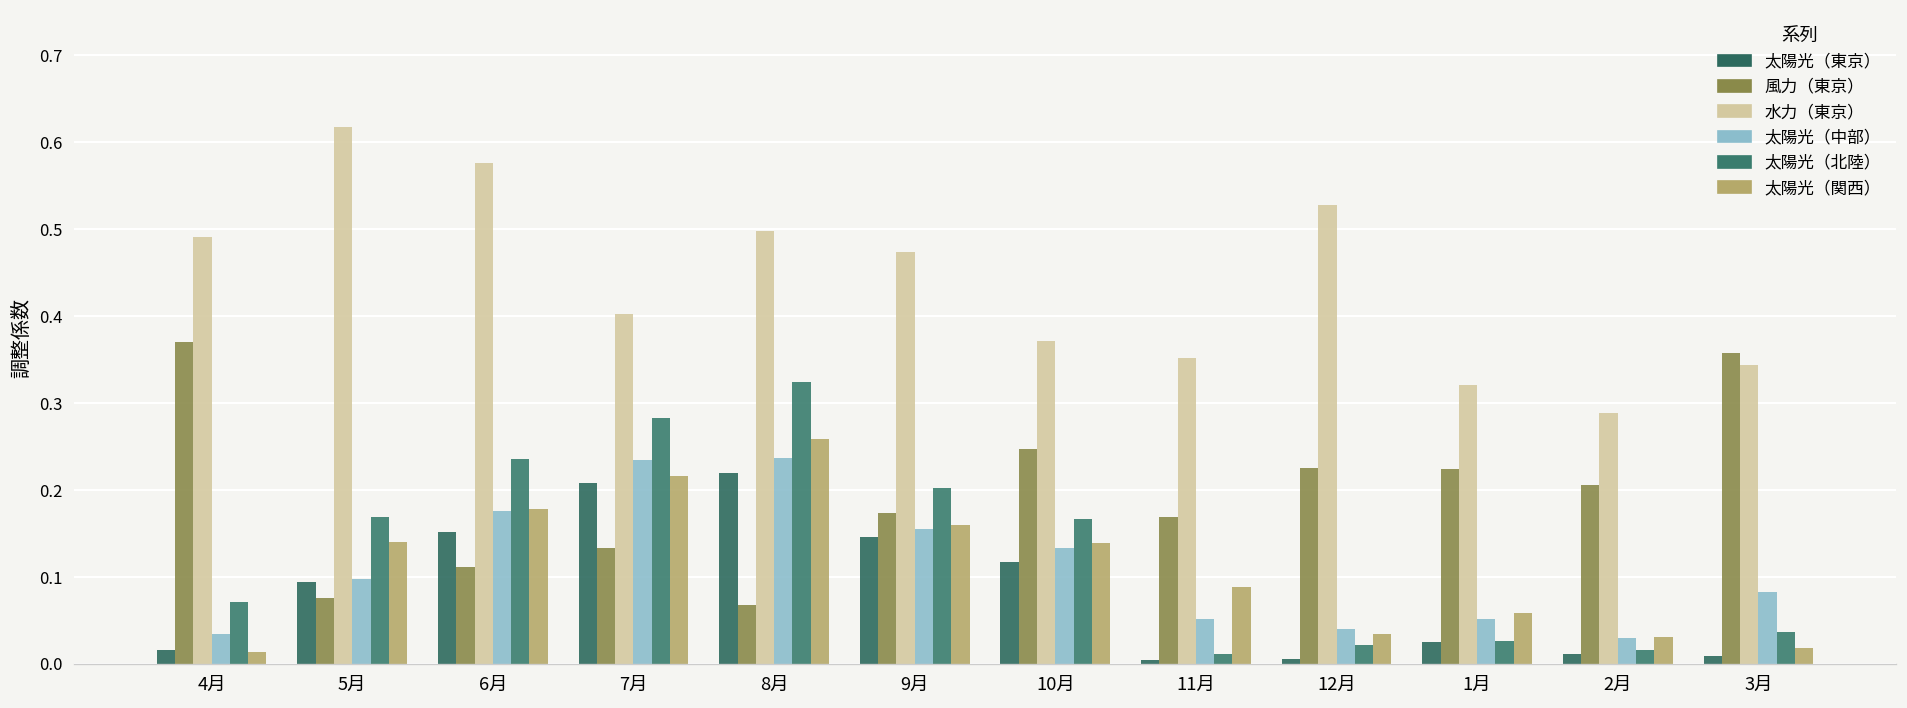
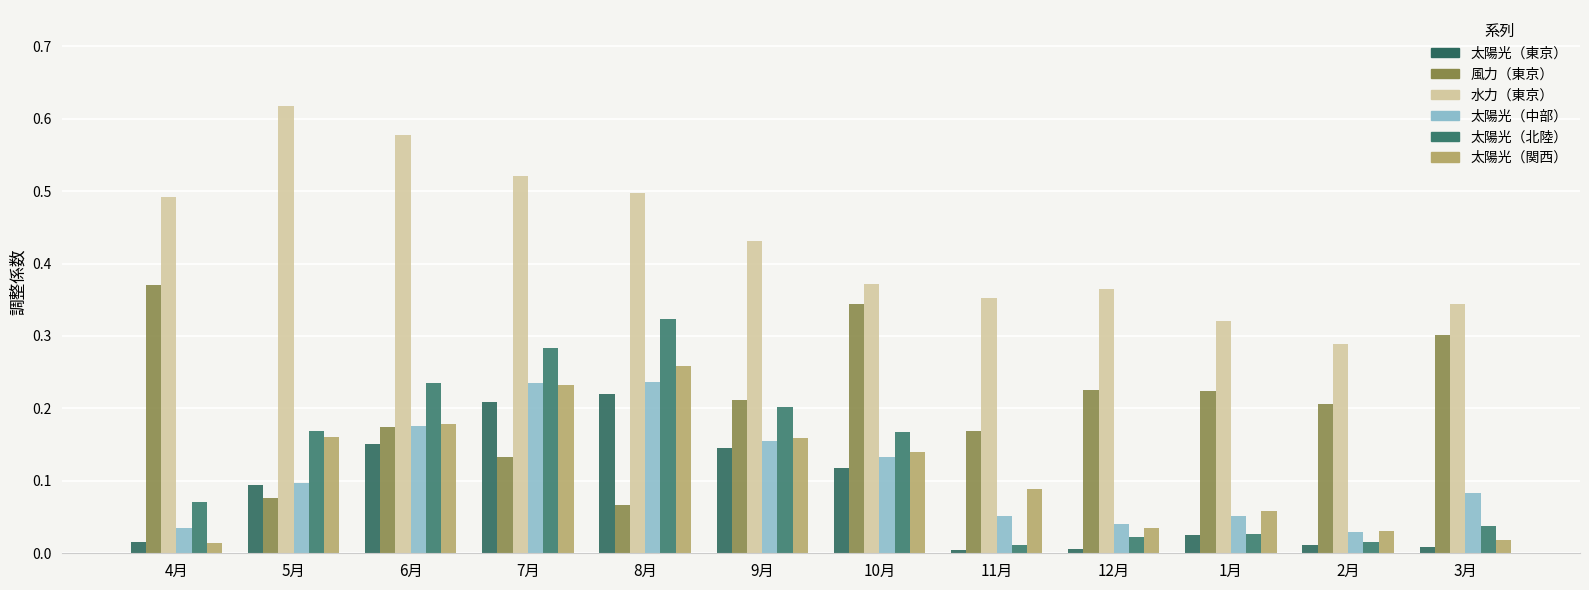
  {
    "風力（東京）": {
      "4月": 0.37,
      "5月": 0.08,
-     "6月": 0.11,
+     "6月": 0.17,
      "7月": 0.13,
      "8月": 0.07,
-     "9月": 0.17,
-     "10月": 0.25,
+     "9月": 0.21,
+     "10月": 0.34,
      "11月": 0.17,
      "12月": 0.23,
      "1月": 0.22,
      "2月": 0.21,
-     "3月": 0.36
+     "3月": 0.30
    },
    "水力（東京）": {
      "4月": 0.49,
      "5月": 0.62,
      "6月": 0.58,
-     "7月": 0.40,
+     "7月": 0.52,
      "8月": 0.50,
-     "9月": 0.47,
+     "9月": 0.43,
      "10月": 0.37,
      "11月": 0.35,
-     "12月": 0.53,
+     "12月": 0.37,
      "1月": 0.32,
      "2月": 0.29,
      "3月": 0.34
    },
    "太陽光（中部）": {
      "4月": 0.03,
      "5月": 0.10,
      "6月": 0.18,
      "7月": 0.23,
      "8月": 0.24,
      "9月": 0.15,
      "10月": 0.13,
      "11月": 0.05,
      "12月": 0.04,
      "1月": 0.05,
      "2月": 0.03,
      "3月": 0.08
    },
    "太陽光（関西）": {
      "4月": 0.01,
-     "5月": 0.14,
+     "5月": 0.16,
      "6月": 0.18,
-     "7月": 0.22,
+     "7月": 0.23,
      "8月": 0.26,
      "9月": 0.16,
      "10月": 0.14,
      "11月": 0.09,
      "12月": 0.03,
      "1月": 0.06,
      "2月": 0.03,
      "3月": 0.02
    }
  }
